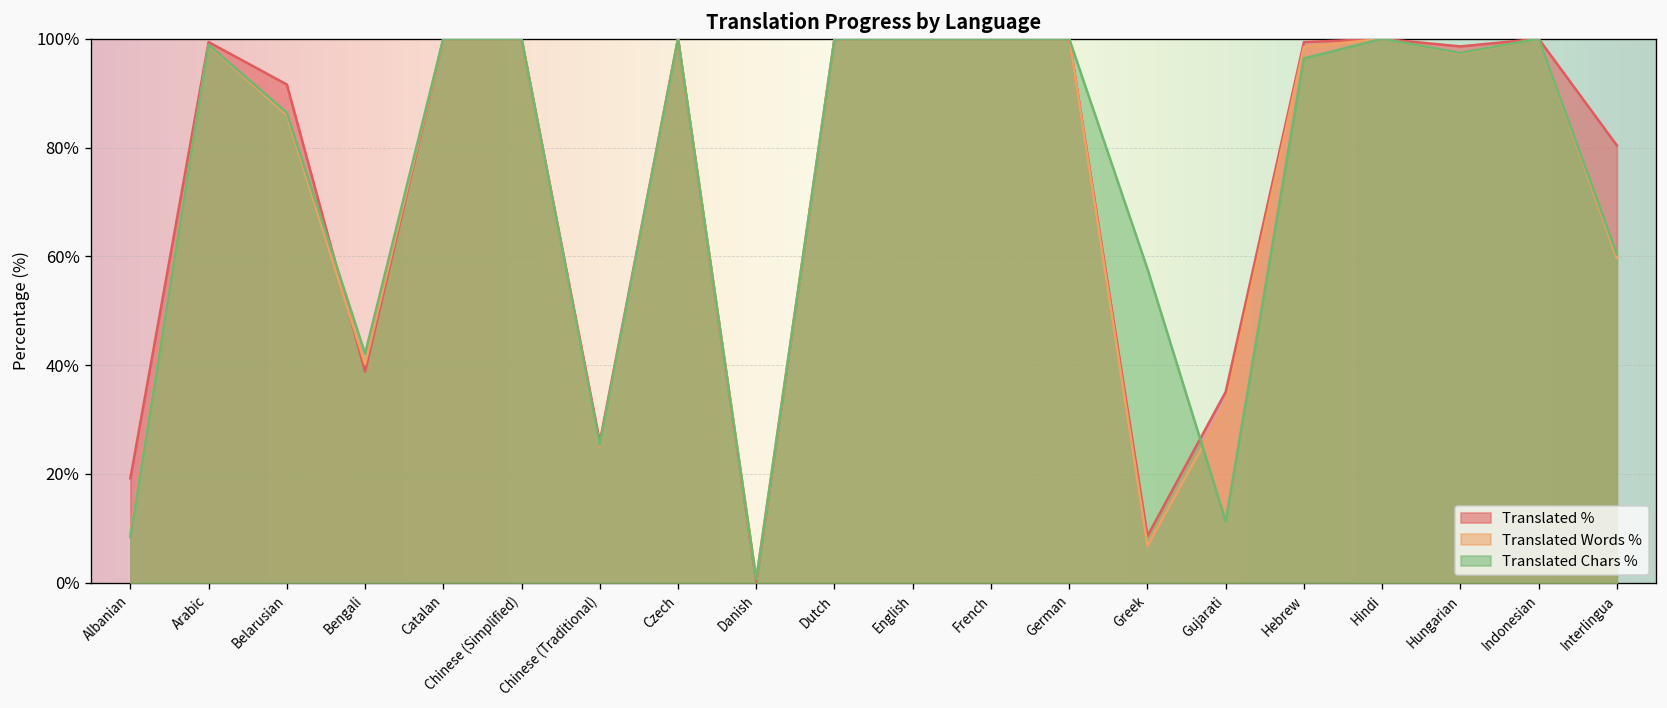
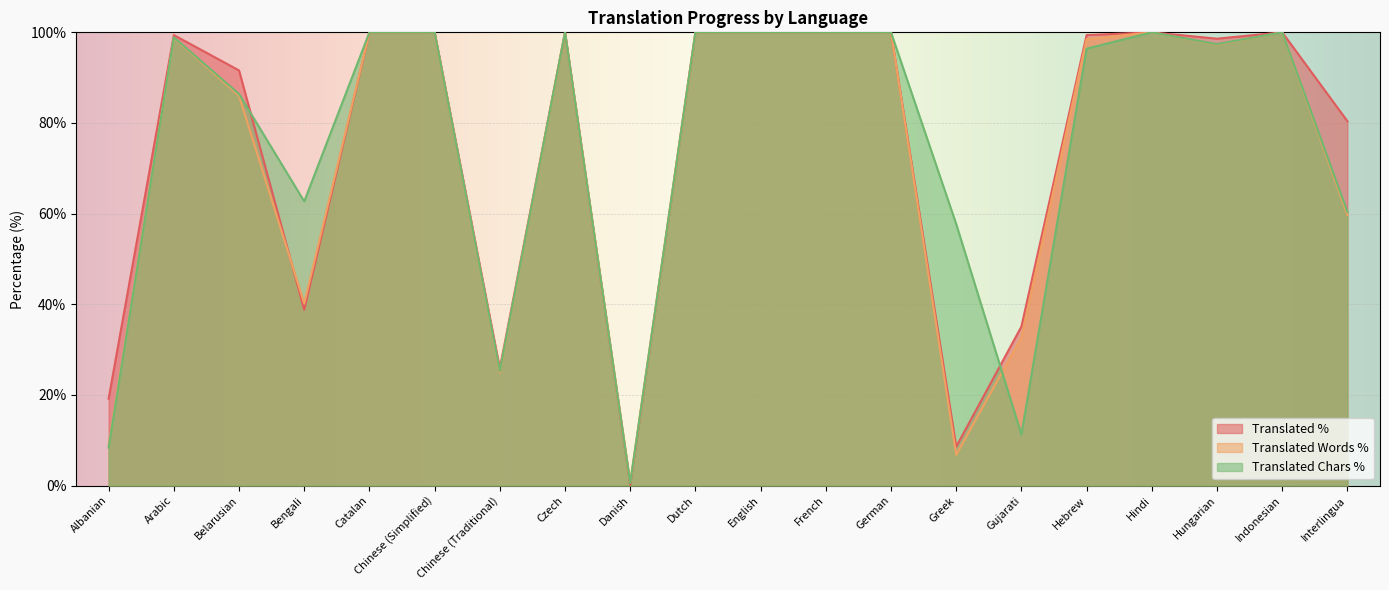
  {
    "Translated Chars %": {
      "Albanian": "8%",
-     "Bengali": "42%",
+     "Bengali": "63%",
      "Greek": "58%",
      "Gujarati": "11%",
      "Hebrew": "96%",
      "Interlingua": "60%"
    }
  }
